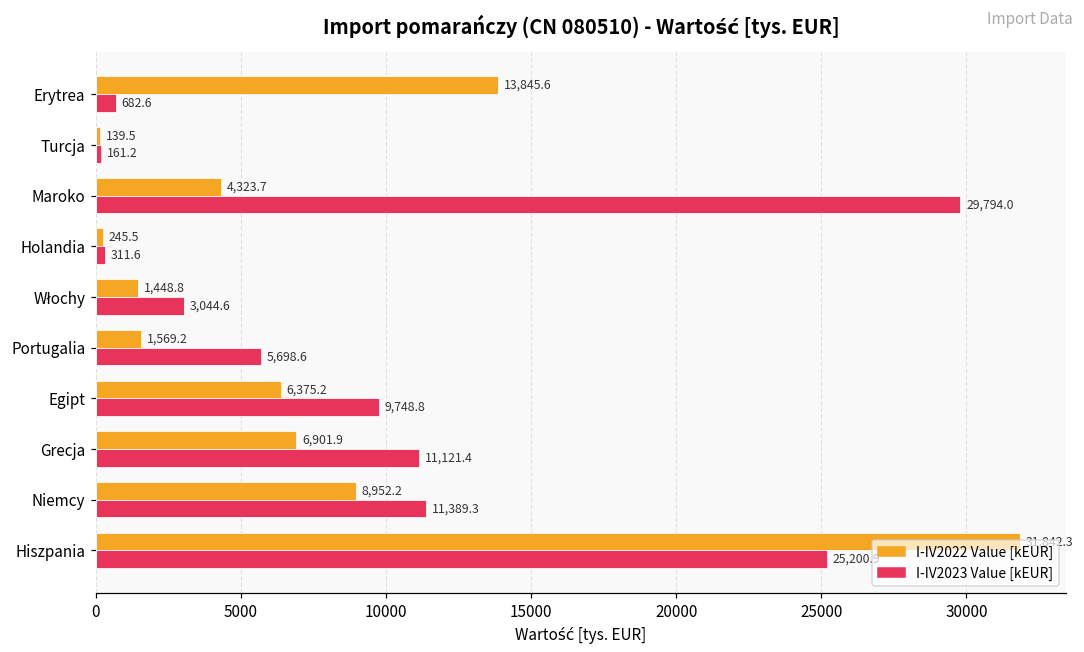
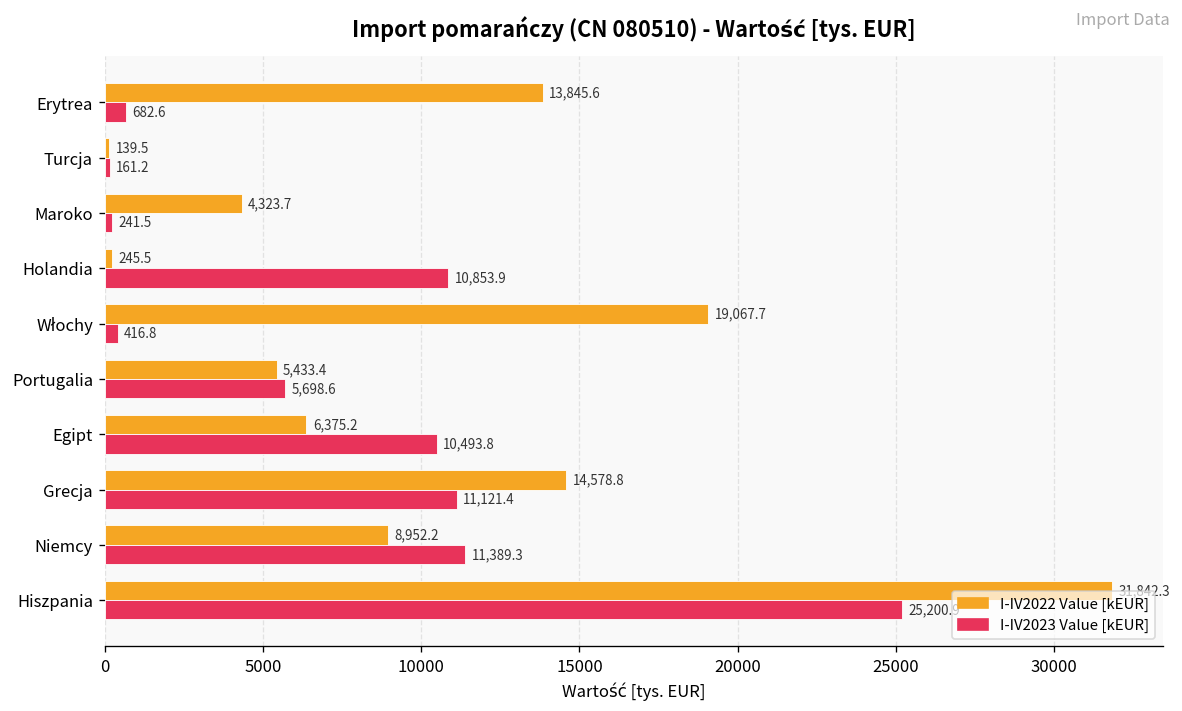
  {
    "I-IV2022 Value [kEUR]": {
      "Erytrea": "13,845.6",
      "Turcja": "139.5",
      "Maroko": "4,323.7",
      "Holandia": "245.5",
-     "Włochy": "1,448.8",
-     "Portugalia": "1,569.2",
+     "Włochy": "19,067.7",
+     "Portugalia": "5,433.4",
      "Egipt": "6,375.2",
-     "Grecja": "6,901.9",
+     "Grecja": "14,578.8",
      "Niemcy": "8,952.2"
    },
    "I-IV2023 Value [kEUR]": {
      "Erytrea": "682.6",
      "Turcja": "161.2",
-     "Maroko": "29,794.0",
-     "Holandia": "311.6",
-     "Włochy": "3,044.6",
+     "Maroko": "241.5",
+     "Holandia": "10,853.9",
+     "Włochy": "416.8",
      "Portugalia": "5,698.6",
-     "Egipt": "9,748.8",
+     "Egipt": "10,493.8",
      "Grecja": "11,121.4",
      "Niemcy": "11,389.3"
    }
  }
